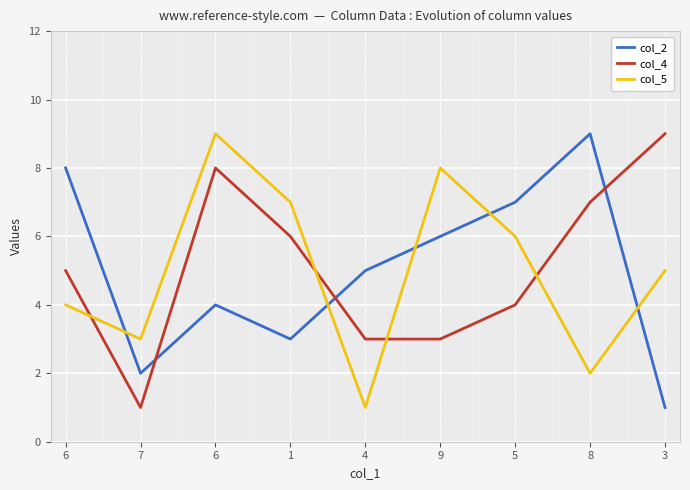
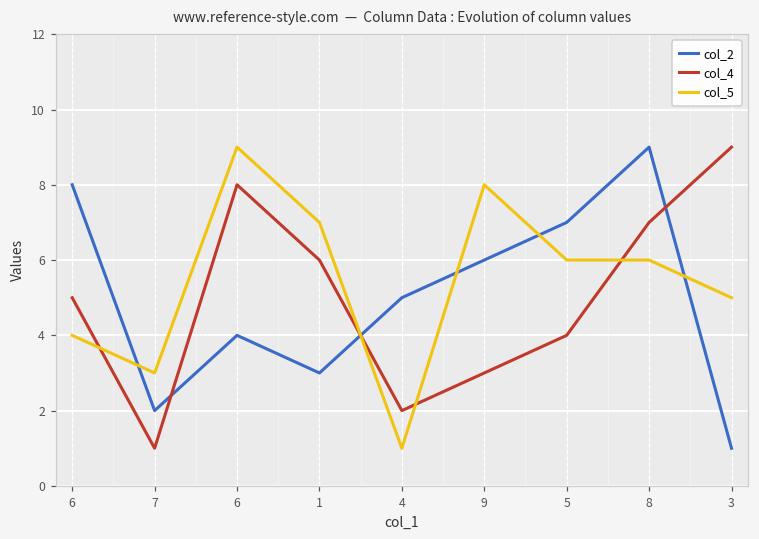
  {
    "col_2": {
      "7": 2,
      "1": 3,
      "4": 5,
      "9": 6,
      "5": 7,
      "8": 9,
      "3": 1
    },
    "col_4": {
      "7": 1,
      "1": 6,
-     "4": 3,
+     "4": 2,
      "9": 3,
      "5": 4,
      "8": 7,
      "3": 9
    },
    "col_5": {
      "7": 3,
      "1": 7,
      "4": 1,
      "9": 8,
      "5": 6,
-     "8": 2,
+     "8": 6,
      "3": 5
    }
  }
